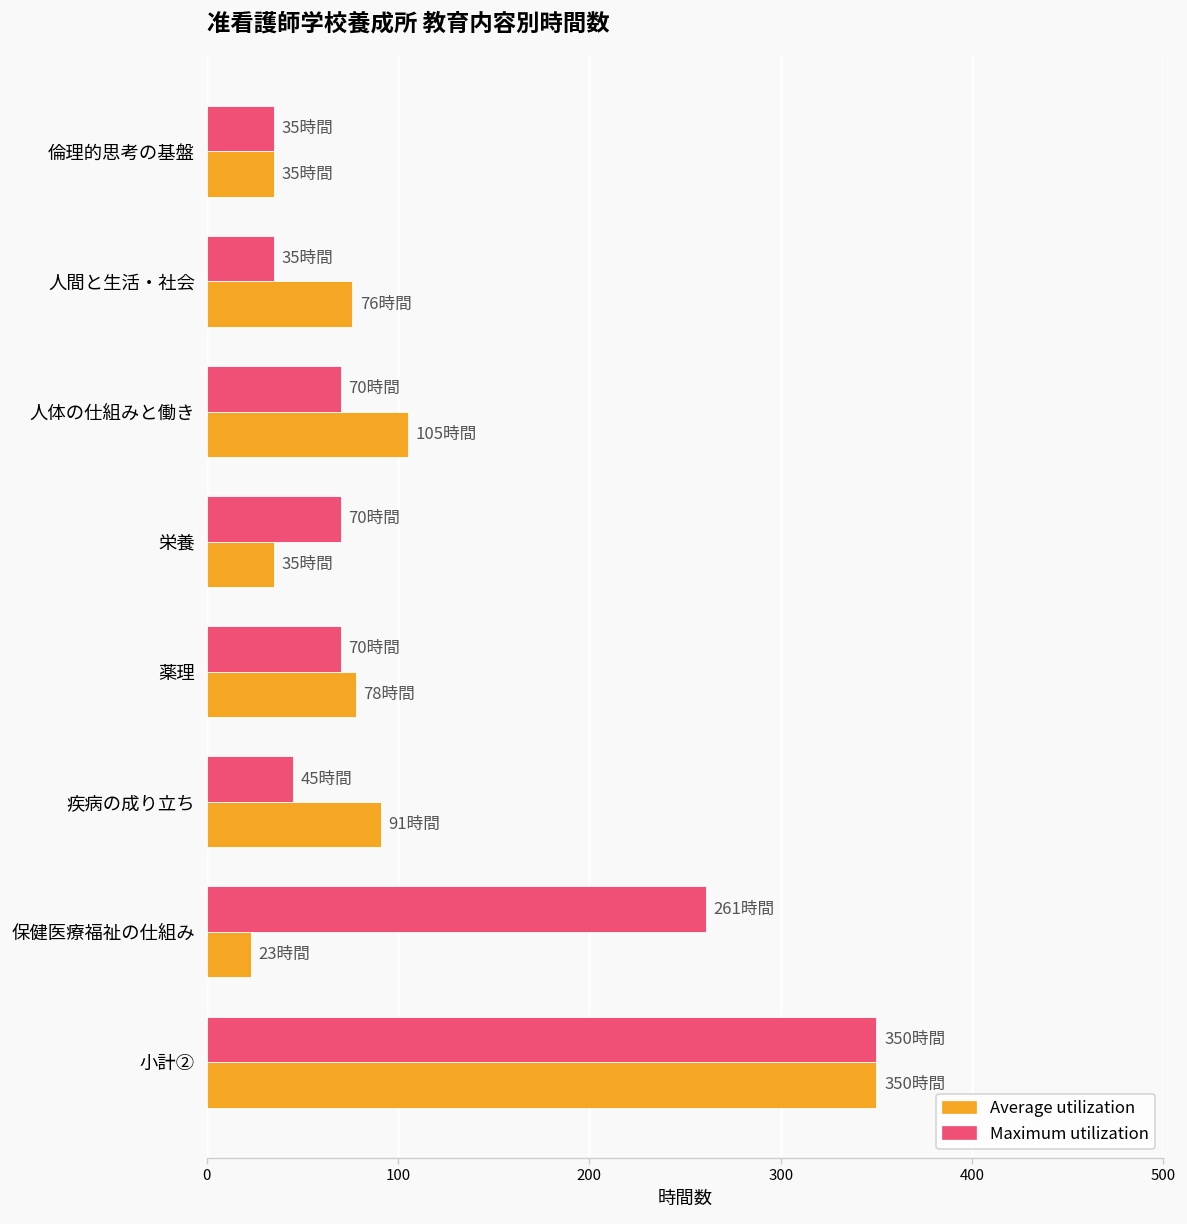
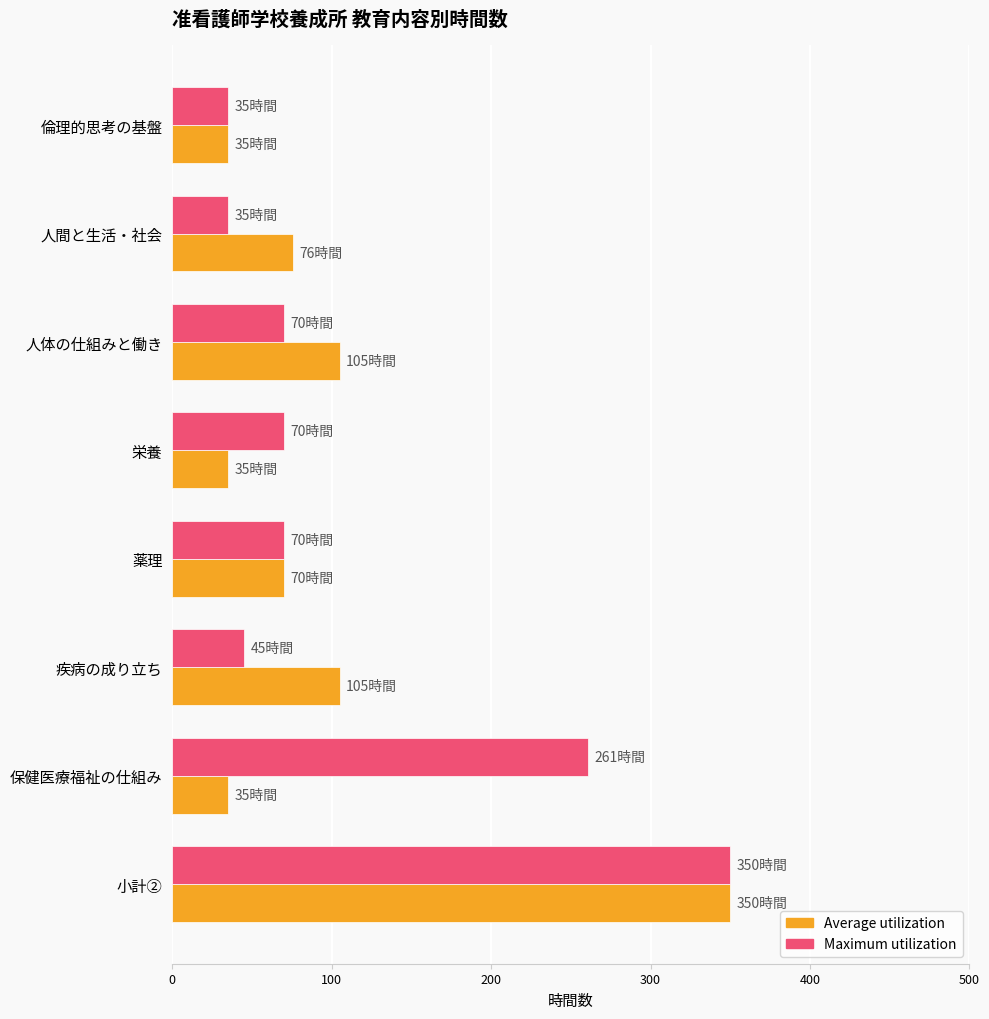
  {
    "Average utilization": {
      "倫理的思考の基盤": 35,
      "人間と生活・社会": 76,
      "人体の仕組みと働き": 105,
      "栄養": 35,
-     "薬理": 78,
-     "疾病の成り立ち": 91,
-     "保健医療福祉の仕組み": 23,
+     "薬理": 70,
+     "疾病の成り立ち": 105,
+     "保健医療福祉の仕組み": 35,
      "小計②": 350
    },
    "Maximum utilization": {
      "倫理的思考の基盤": 35,
      "人間と生活・社会": 35,
      "人体の仕組みと働き": 70,
      "栄養": 70,
      "薬理": 70,
      "疾病の成り立ち": 45,
      "保健医療福祉の仕組み": 261,
      "小計②": 350
    }
  }
